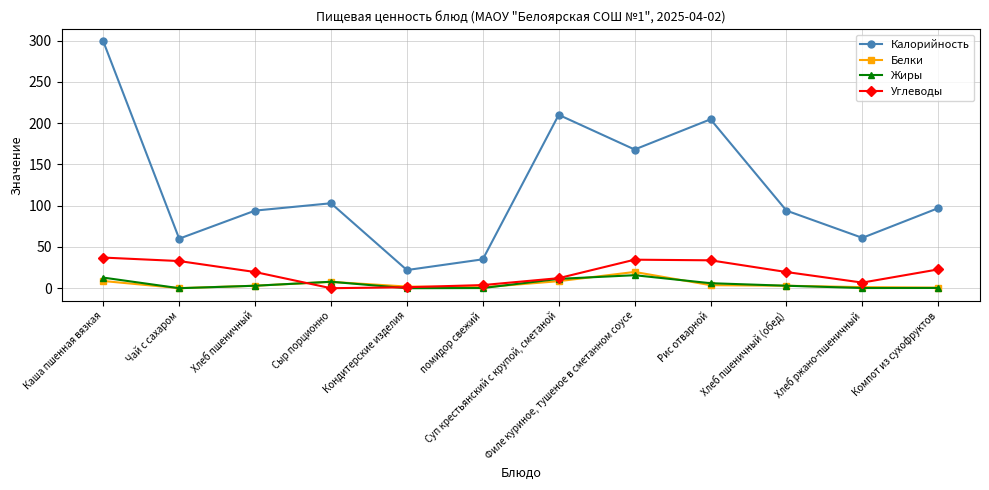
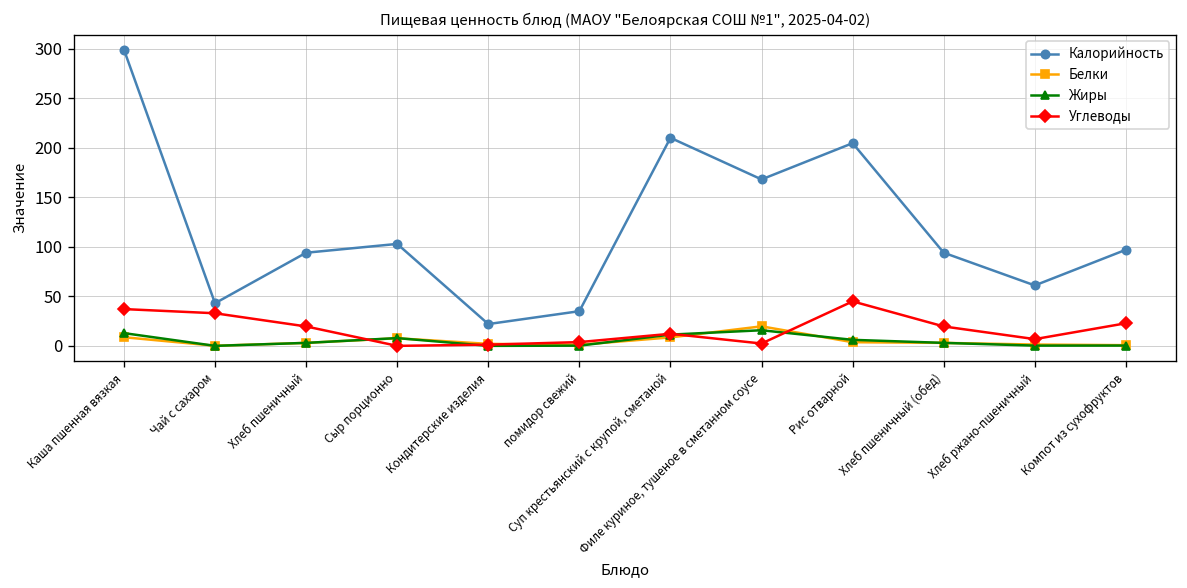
  {
    "Калорийность": {
      "Каша пшенная вязкая": 300,
-     "Чай с сахаром": 60,
+     "Чай с сахаром": 40,
      "Хлеб пшеничный": 90,
      "Сыр порционно": 100,
      "Кондитерские изделия": 20,
      "помидор свежий": 40,
      "Суп крестьянский с крупой, сметаной": 210,
      "Филе куриное, тушеное в сметанном соусе": 170,
      "Рис отварной": 200,
      "Хлеб пшеничный (обед)": 90,
      "Хлеб ржано-пшеничный": 60,
      "Компот из сухофруктов": 100
    },
    "Белки": {
      "Каша пшенная вязкая": 10,
      "Филе куриное, тушеное в сметанном соусе": 20
    },
    "Жиры": {
      "Каша пшенная вязкая": 10,
      "Филе куриное, тушеное в сметанном соусе": 20
    },
    "Углеводы": {
      "Каша пшенная вязкая": 40,
      "Чай с сахаром": 30,
      "Хлеб пшеничный": 20,
      "Сыр порционно": 0,
-     "Филе куриное, тушеное в сметанном соусе": 30,
-     "Рис отварной": 30,
+     "Филе куриное, тушеное в сметанном соусе": 0,
+     "Рис отварной": 40,
      "Хлеб пшеничный (обед)": 20,
      "Хлеб ржано-пшеничный": 10,
      "Компот из сухофруктов": 20
    }
  }
